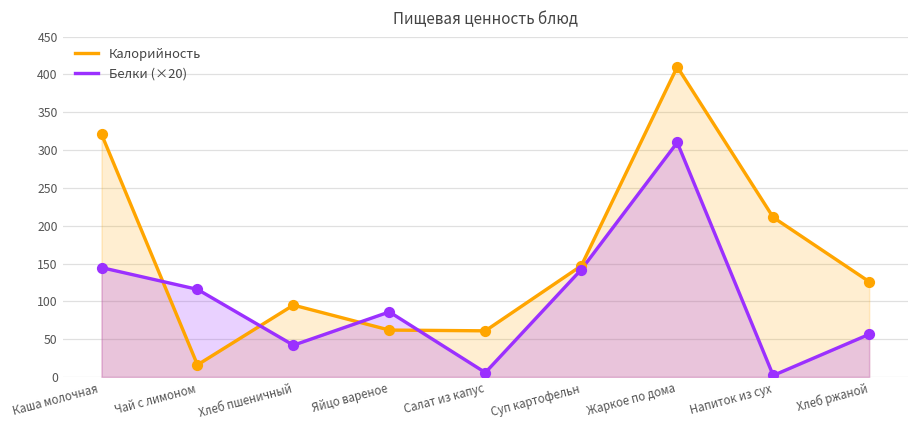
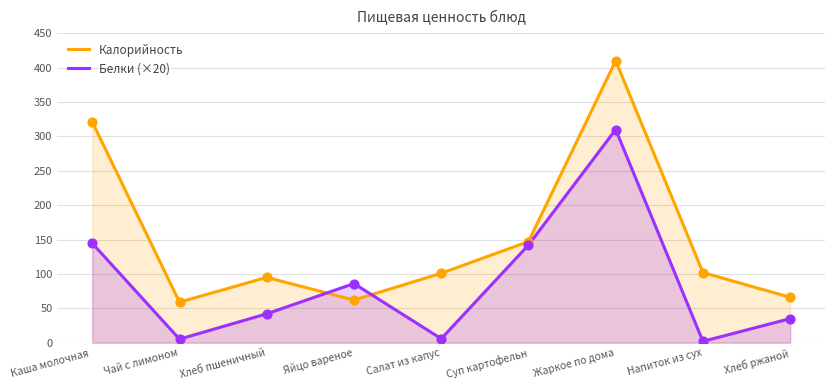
  {
    "Калорийность": {
      "Каша молочная": 320,
-     "Чай с лимоном": 20,
+     "Чай с лимоном": 60,
      "Хлеб пшеничный": 100,
      "Яйцо вареное": 60,
-     "Салат из капус": 60,
+     "Салат из капус": 100,
      "Суп картофельн": 150,
      "Жаркое по дома": 410,
-     "Напиток из сух": 210,
-     "Хлеб ржаной": 130
+     "Напиток из сух": 100,
+     "Хлеб ржаной": 70
    },
    "Белки (×20)": {
      "Каша молочная": 140,
-     "Чай с лимоном": 120,
+     "Чай с лимоном": 10,
      "Хлеб пшеничный": 40,
      "Яйцо вареное": 90,
      "Салат из капус": 10,
      "Суп картофельн": 140,
      "Жаркое по дома": 310,
      "Напиток из сух": 0,
-     "Хлеб ржаной": 60
+     "Хлеб ржаной": 40
    }
  }
